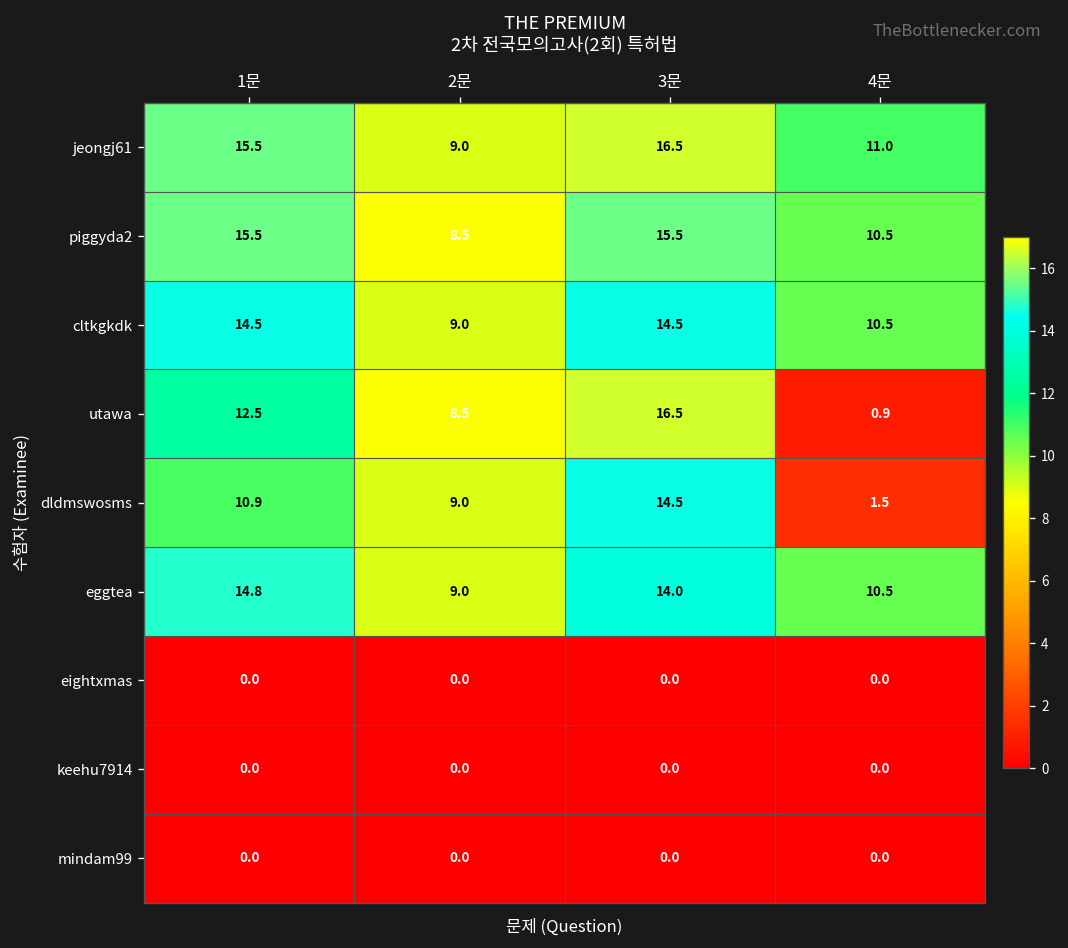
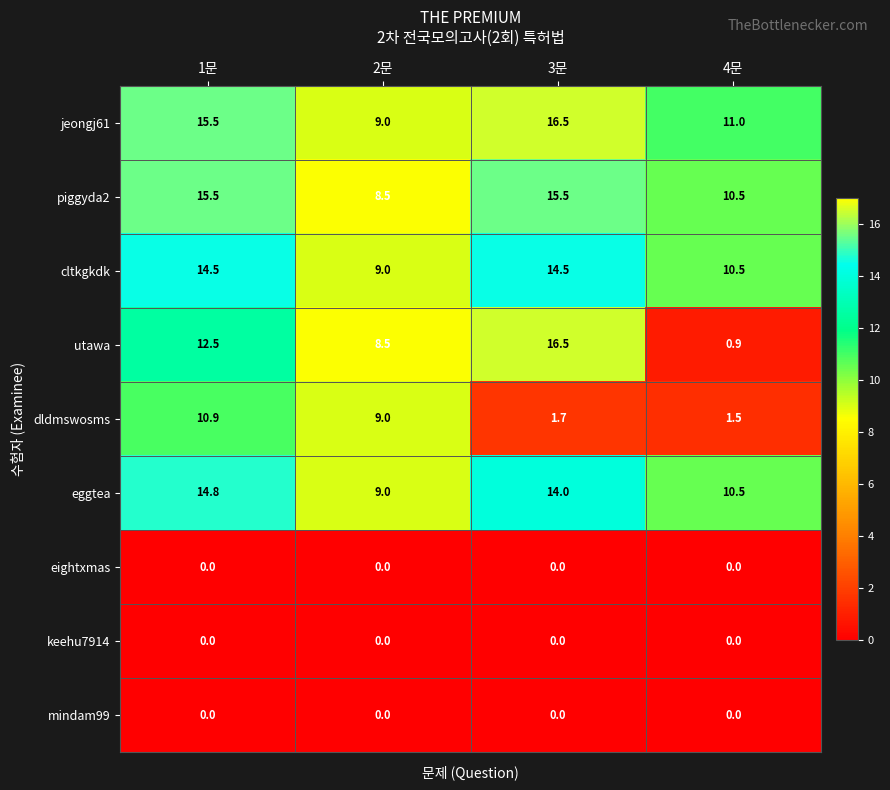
  {
    "jeongj61": {
      "1문": 15.5,
      "2문": 9.0,
      "3문": 16.5,
      "4문": 11.0
    },
    "piggyda2": {
      "1문": 15.5,
      "2문": 8.5,
      "3문": 15.5,
      "4문": 10.5
    },
    "cltkgkdk": {
      "1문": 14.5,
      "2문": 9.0,
      "3문": 14.5,
      "4문": 10.5
    },
    "utawa": {
      "1문": 12.5,
      "2문": 8.5,
      "3문": 16.5,
      "4문": 0.9
    },
    "dldmswosms": {
      "1문": 10.9,
      "2문": 9.0,
-     "3문": 14.5,
+     "3문": 1.7,
      "4문": 1.5
    },
    "eggtea": {
      "1문": 14.8,
      "2문": 9.0,
      "3문": 14.0,
      "4문": 10.5
    },
    "eightxmas": {
      "1문": 0.0,
      "2문": 0.0,
      "3문": 0.0,
      "4문": 0.0
    },
    "keehu7914": {
      "1문": 0.0,
      "2문": 0.0,
      "3문": 0.0,
      "4문": 0.0
    },
    "mindam99": {
      "1문": 0.0,
      "2문": 0.0,
      "3문": 0.0,
      "4문": 0.0
    }
  }
